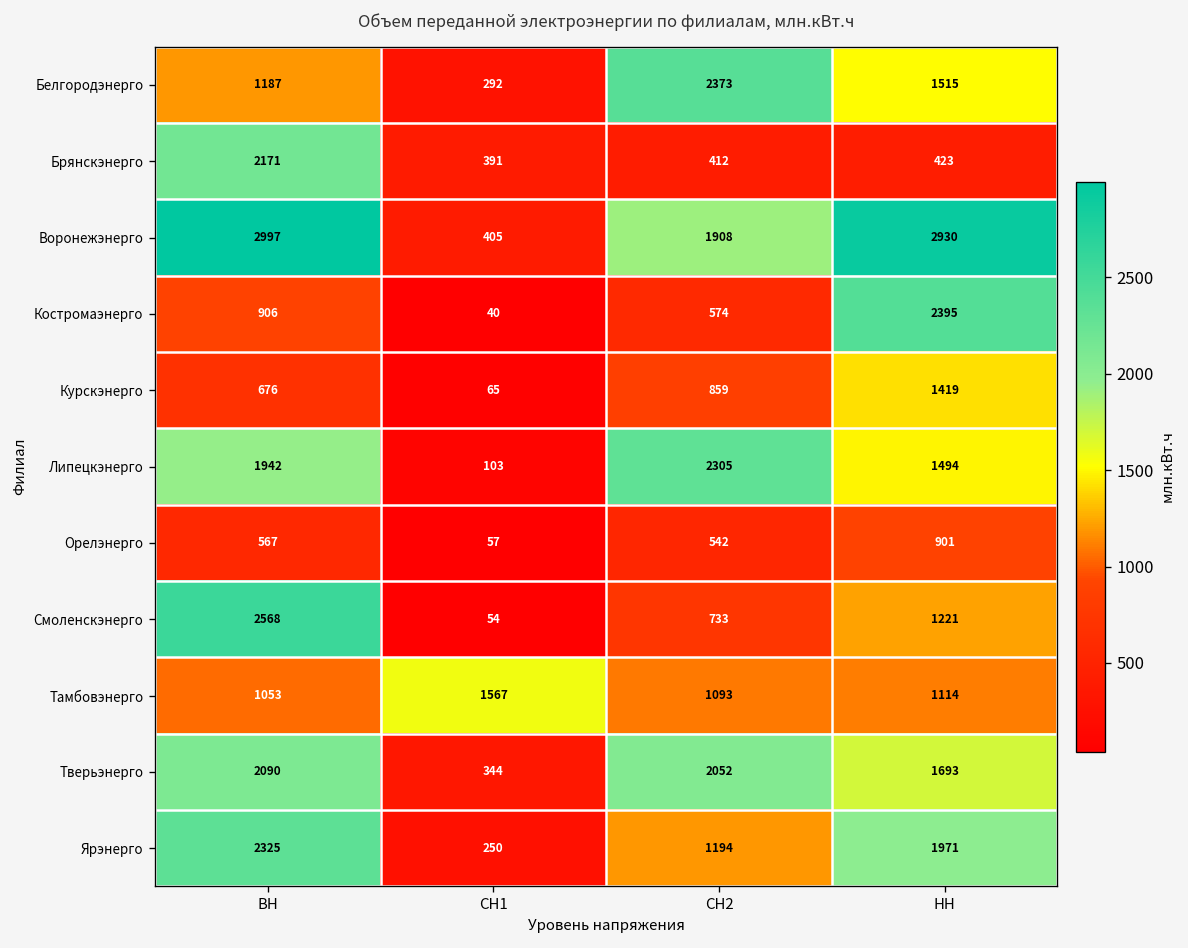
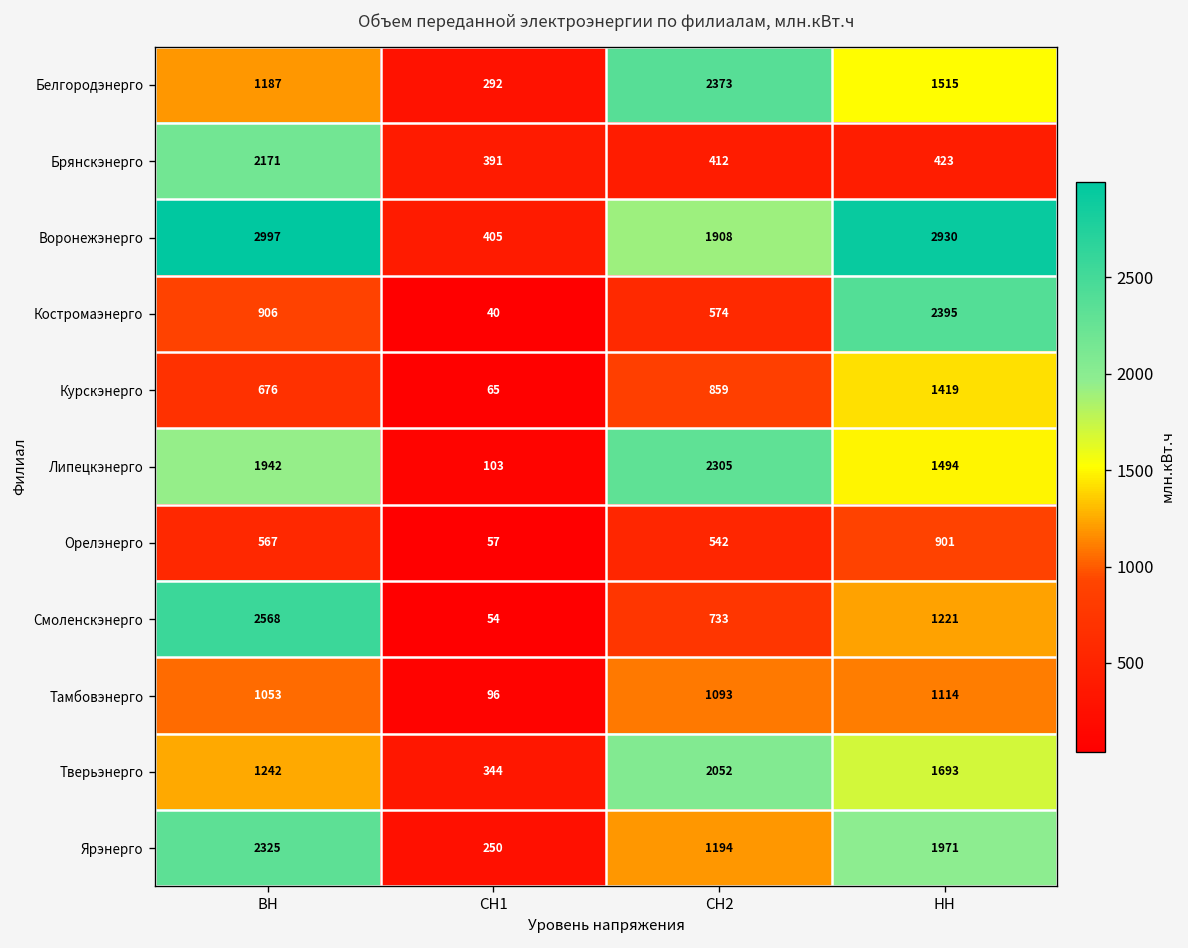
  {
    "Белгородэнерго": {
      "ВН": 1187,
      "СН1": 292,
      "СН2": 2373,
      "НН": 1515
    },
    "Брянскэнерго": {
      "ВН": 2171,
      "СН1": 391,
      "СН2": 412,
      "НН": 423
    },
    "Воронежэнерго": {
      "ВН": 2997,
      "СН1": 405,
      "СН2": 1908,
      "НН": 2930
    },
    "Костромаэнерго": {
      "ВН": 906,
      "СН1": 40,
      "СН2": 574,
      "НН": 2395
    },
    "Курскэнерго": {
      "ВН": 676,
      "СН1": 65,
      "СН2": 859,
      "НН": 1419
    },
    "Липецкэнерго": {
      "ВН": 1942,
      "СН1": 103,
      "СН2": 2305,
      "НН": 1494
    },
    "Орелэнерго": {
      "ВН": 567,
      "СН1": 57,
      "СН2": 542,
      "НН": 901
    },
    "Смоленскэнерго": {
      "ВН": 2568,
      "СН1": 54,
      "СН2": 733,
      "НН": 1221
    },
    "Тамбовэнерго": {
      "ВН": 1053,
-     "СН1": 1567,
+     "СН1": 96,
      "СН2": 1093,
      "НН": 1114
    },
    "Тверьэнерго": {
-     "ВН": 2090,
+     "ВН": 1242,
      "СН1": 344,
      "СН2": 2052,
      "НН": 1693
    },
    "Ярэнерго": {
      "ВН": 2325,
      "СН1": 250,
      "СН2": 1194,
      "НН": 1971
    }
  }
